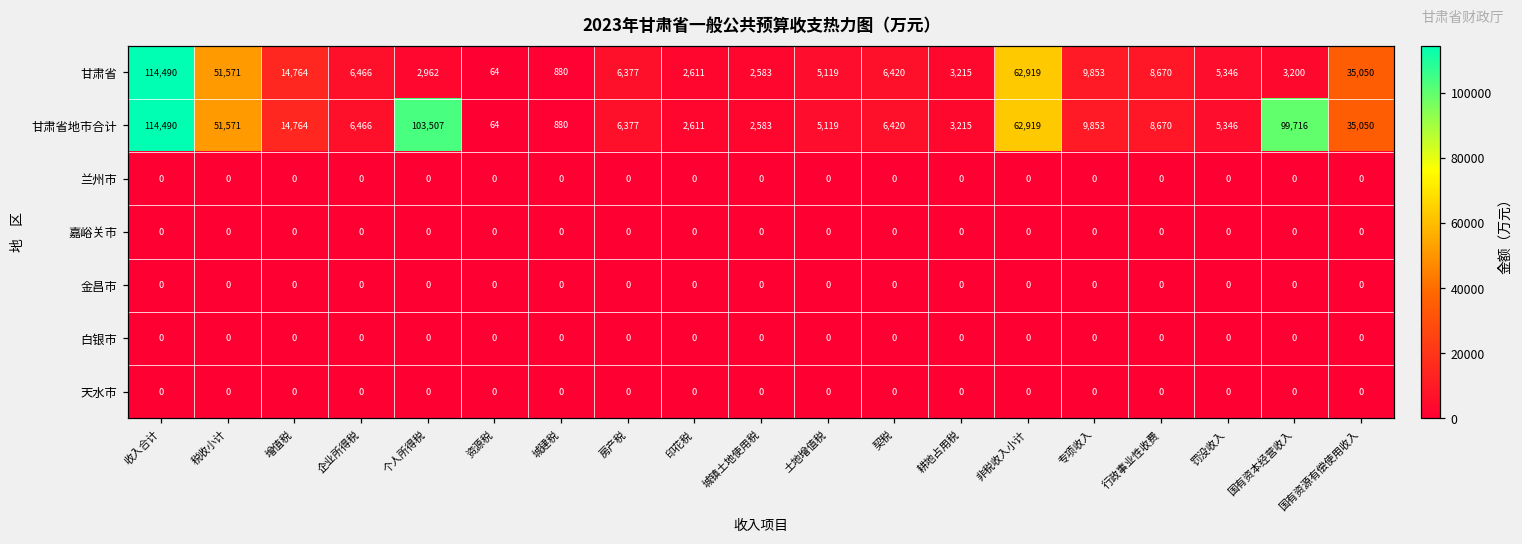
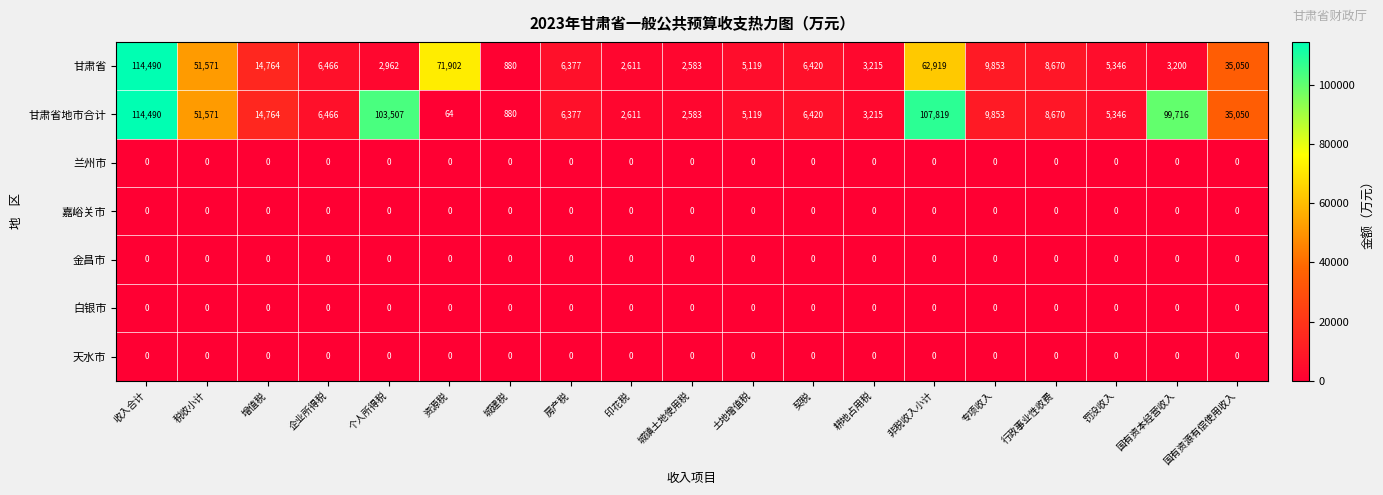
  {
    "甘肃省": {
      "收入合计": "114,490",
      "税收小计": "51,571",
      "增值税": "14,764",
      "企业所得税": "6,466",
      "个人所得税": "2,962",
-     "资源税": "64",
+     "资源税": "71,902",
      "城建税": "880",
      "房产税": "6,377",
      "印花税": "2,611",
      "城镇土地使用税": "2,583",
      "土地增值税": "5,119",
      "契税": "6,420",
      "耕地占用税": "3,215",
      "非税收入小计": "62,919",
      "专项收入": "9,853",
      "行政事业性收费": "8,670",
      "罚没收入": "5,346",
      "国有资本经营收入": "3,200",
      "国有资源有偿使用收入": "35,050"
    },
    "甘肃省地市合计": {
      "收入合计": "114,490",
      "税收小计": "51,571",
      "增值税": "14,764",
      "企业所得税": "6,466",
      "个人所得税": "103,507",
      "资源税": "64",
      "城建税": "880",
      "房产税": "6,377",
      "印花税": "2,611",
      "城镇土地使用税": "2,583",
      "土地增值税": "5,119",
      "契税": "6,420",
      "耕地占用税": "3,215",
-     "非税收入小计": "62,919",
+     "非税收入小计": "107,819",
      "专项收入": "9,853",
      "行政事业性收费": "8,670",
      "罚没收入": "5,346",
      "国有资本经营收入": "99,716",
      "国有资源有偿使用收入": "35,050"
    },
    "兰州市": {
      "收入合计": "0",
      "税收小计": "0",
      "增值税": "0",
      "企业所得税": "0",
      "个人所得税": "0",
      "资源税": "0",
      "城建税": "0",
      "房产税": "0",
      "印花税": "0",
      "城镇土地使用税": "0",
      "土地增值税": "0",
      "契税": "0",
      "耕地占用税": "0",
      "非税收入小计": "0",
      "专项收入": "0",
      "行政事业性收费": "0",
      "罚没收入": "0",
      "国有资本经营收入": "0",
      "国有资源有偿使用收入": "0"
    },
    "嘉峪关市": {
      "收入合计": "0",
      "税收小计": "0",
      "增值税": "0",
      "企业所得税": "0",
      "个人所得税": "0",
      "资源税": "0",
      "城建税": "0",
      "房产税": "0",
      "印花税": "0",
      "城镇土地使用税": "0",
      "土地增值税": "0",
      "契税": "0",
      "耕地占用税": "0",
      "非税收入小计": "0",
      "专项收入": "0",
      "行政事业性收费": "0",
      "罚没收入": "0",
      "国有资本经营收入": "0",
      "国有资源有偿使用收入": "0"
    },
    "金昌市": {
      "收入合计": "0",
      "税收小计": "0",
      "增值税": "0",
      "企业所得税": "0",
      "个人所得税": "0",
      "资源税": "0",
      "城建税": "0",
      "房产税": "0",
      "印花税": "0",
      "城镇土地使用税": "0",
      "土地增值税": "0",
      "契税": "0",
      "耕地占用税": "0",
      "非税收入小计": "0",
      "专项收入": "0",
      "行政事业性收费": "0",
      "罚没收入": "0",
      "国有资本经营收入": "0",
      "国有资源有偿使用收入": "0"
    },
    "白银市": {
      "收入合计": "0",
      "税收小计": "0",
      "增值税": "0",
      "企业所得税": "0",
      "个人所得税": "0",
      "资源税": "0",
      "城建税": "0",
      "房产税": "0",
      "印花税": "0",
      "城镇土地使用税": "0",
      "土地增值税": "0",
      "契税": "0",
      "耕地占用税": "0",
      "非税收入小计": "0",
      "专项收入": "0",
      "行政事业性收费": "0",
      "罚没收入": "0",
      "国有资本经营收入": "0",
      "国有资源有偿使用收入": "0"
    },
    "天水市": {
      "收入合计": "0",
      "税收小计": "0",
      "增值税": "0",
      "企业所得税": "0",
      "个人所得税": "0",
      "资源税": "0",
      "城建税": "0",
      "房产税": "0",
      "印花税": "0",
      "城镇土地使用税": "0",
      "土地增值税": "0",
      "契税": "0",
      "耕地占用税": "0",
      "非税收入小计": "0",
      "专项收入": "0",
      "行政事业性收费": "0",
      "罚没收入": "0",
      "国有资本经营收入": "0",
      "国有资源有偿使用收入": "0"
    }
  }
